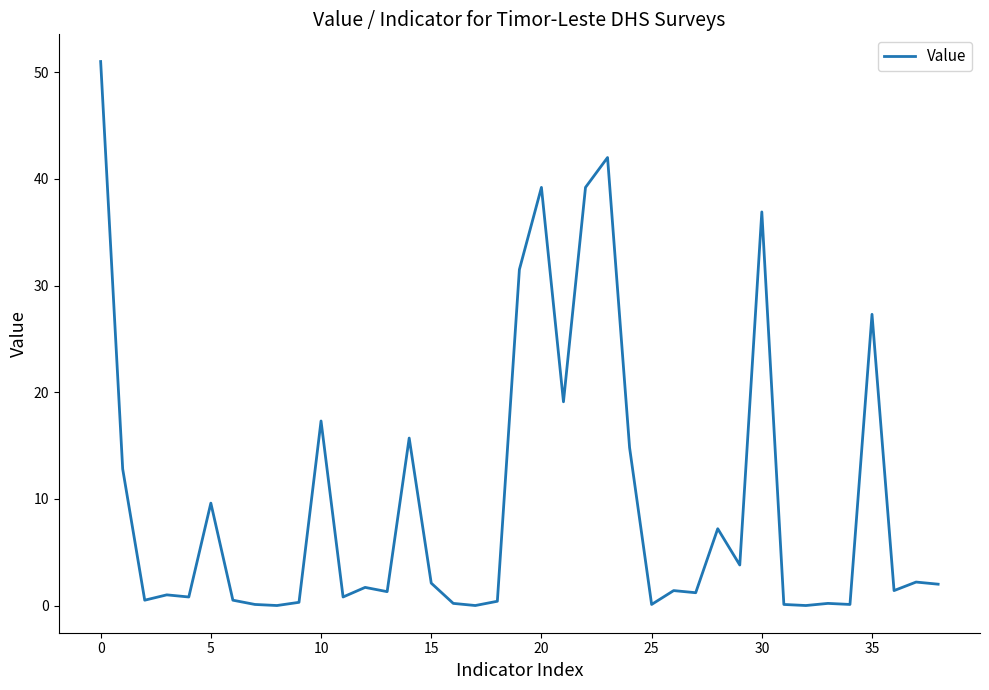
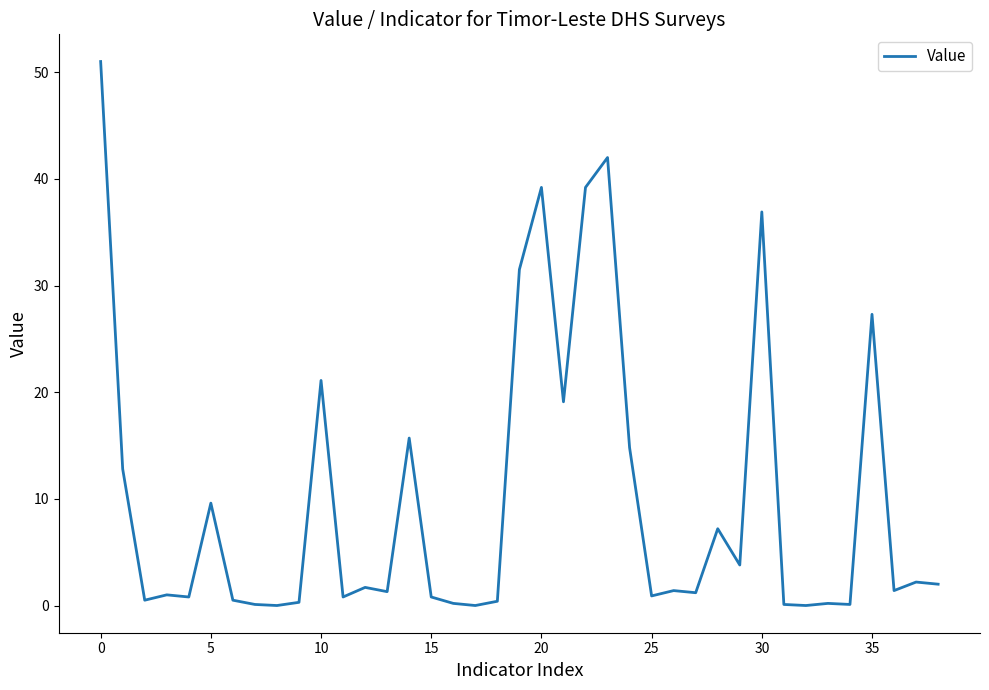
  {
    "0": 51.0,
    "5": 9.6,
-   "10": 17.3,
-   "15": 2.1,
+   "10": 21.1,
+   "15": 0.8,
    "20": 39.2,
-   "25": 0.1,
+   "25": 0.9,
    "30": 36.9,
    "35": 27.3
  }
